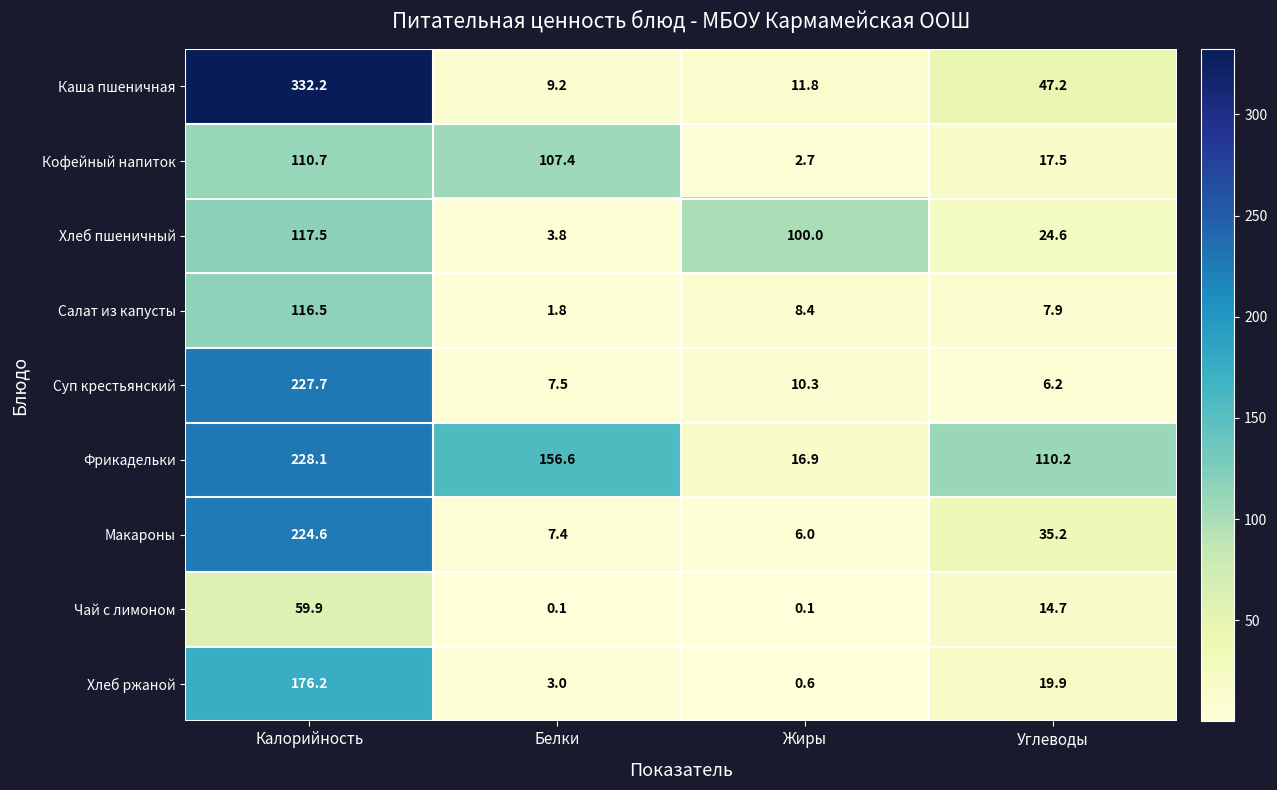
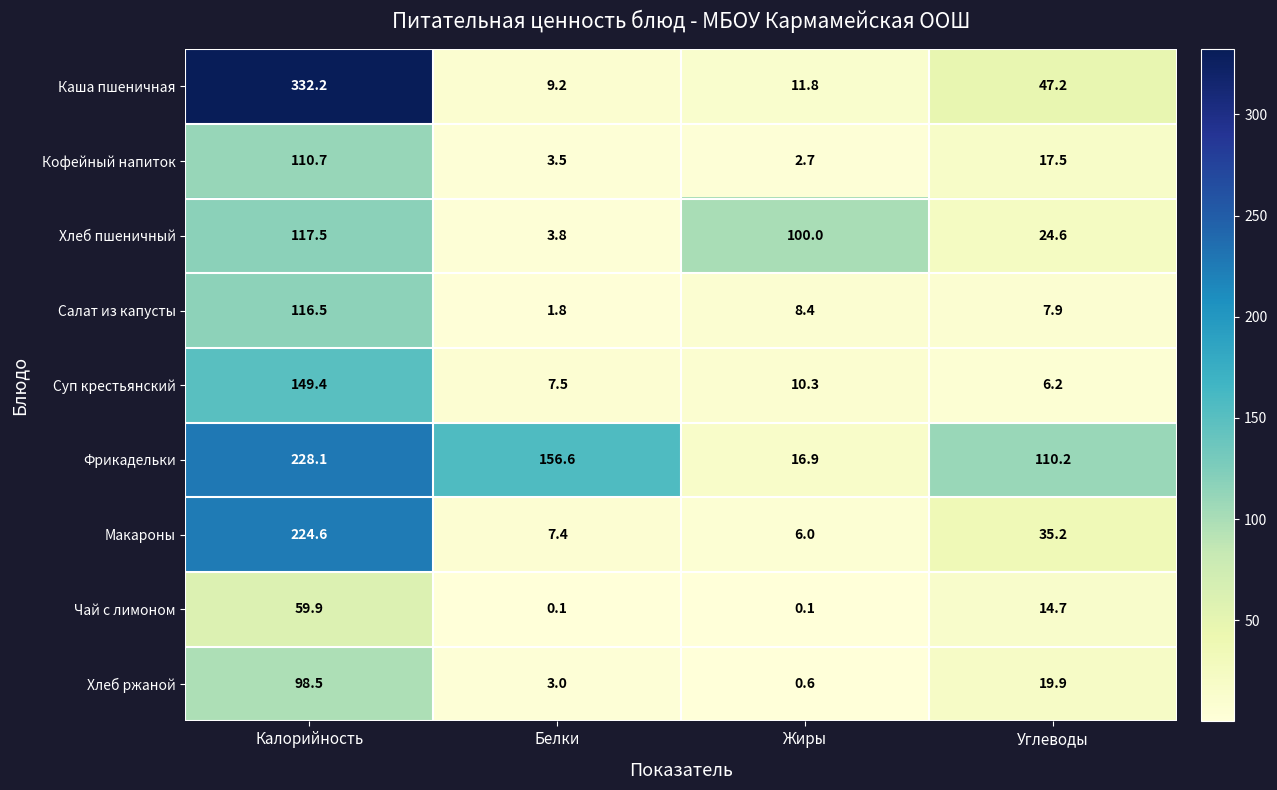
  {
    "Каша пшеничная": {
      "Калорийность": 332.2,
      "Белки": 9.2,
      "Жиры": 11.8,
      "Углеводы": 47.2
    },
    "Кофейный напиток": {
      "Калорийность": 110.7,
-     "Белки": 107.4,
+     "Белки": 3.5,
      "Жиры": 2.7,
      "Углеводы": 17.5
    },
    "Хлеб пшеничный": {
      "Калорийность": 117.5,
      "Белки": 3.8,
      "Жиры": 100.0,
      "Углеводы": 24.6
    },
    "Салат из капусты": {
      "Калорийность": 116.5,
      "Белки": 1.8,
      "Жиры": 8.4,
      "Углеводы": 7.9
    },
    "Суп крестьянский": {
-     "Калорийность": 227.7,
+     "Калорийность": 149.4,
      "Белки": 7.5,
      "Жиры": 10.3,
      "Углеводы": 6.2
    },
    "Фрикадельки": {
      "Калорийность": 228.1,
      "Белки": 156.6,
      "Жиры": 16.9,
      "Углеводы": 110.2
    },
    "Макароны": {
      "Калорийность": 224.6,
      "Белки": 7.4,
      "Жиры": 6.0,
      "Углеводы": 35.2
    },
    "Чай с лимоном": {
      "Калорийность": 59.9,
      "Белки": 0.1,
      "Жиры": 0.1,
      "Углеводы": 14.7
    },
    "Хлеб ржаной": {
-     "Калорийность": 176.2,
+     "Калорийность": 98.5,
      "Белки": 3.0,
      "Жиры": 0.6,
      "Углеводы": 19.9
    }
  }
